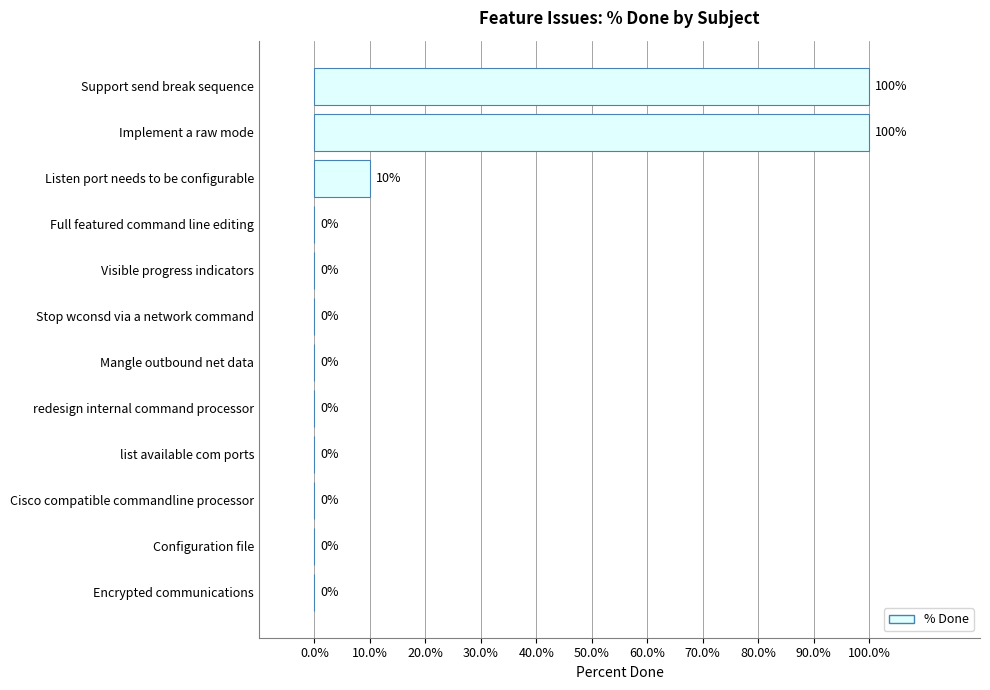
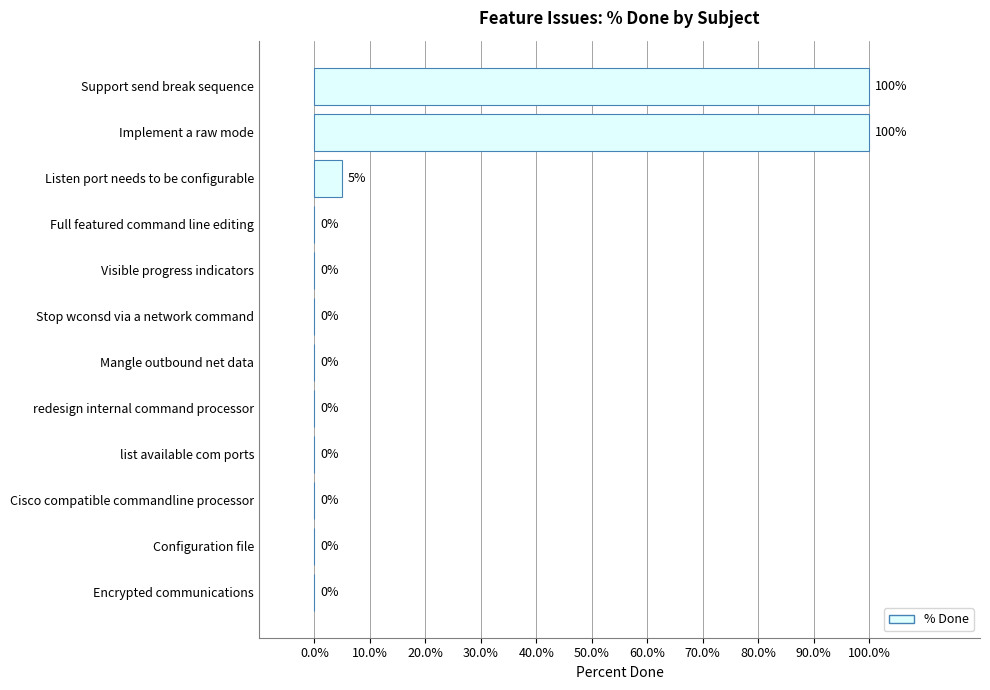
  {
    "Support send break sequence": "100%",
    "Implement a raw mode": "100%",
-   "Listen port needs to be configurable": "10%",
+   "Listen port needs to be configurable": "5%",
    "Full featured command line editing": "0%",
    "Visible progress indicators": "0%",
    "Stop wconsd via a network command": "0%",
    "Mangle outbound net data": "0%",
    "redesign internal command processor": "0%",
    "list available com ports": "0%",
    "Cisco compatible commandline processor": "0%",
    "Configuration file": "0%",
    "Encrypted communications": "0%"
  }
